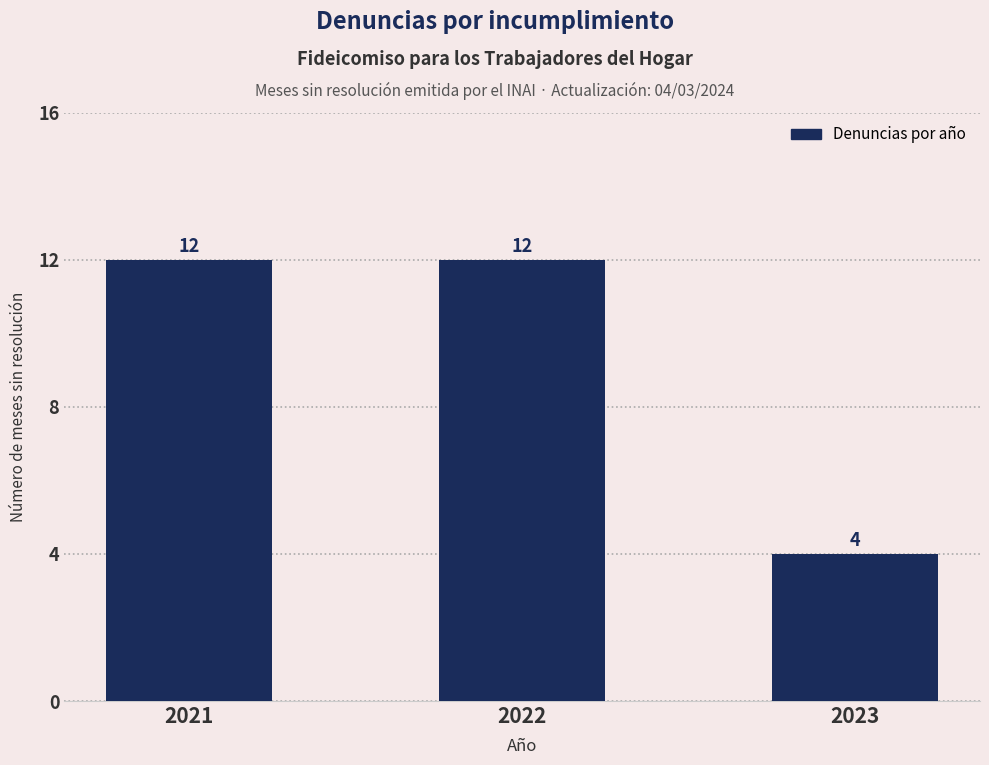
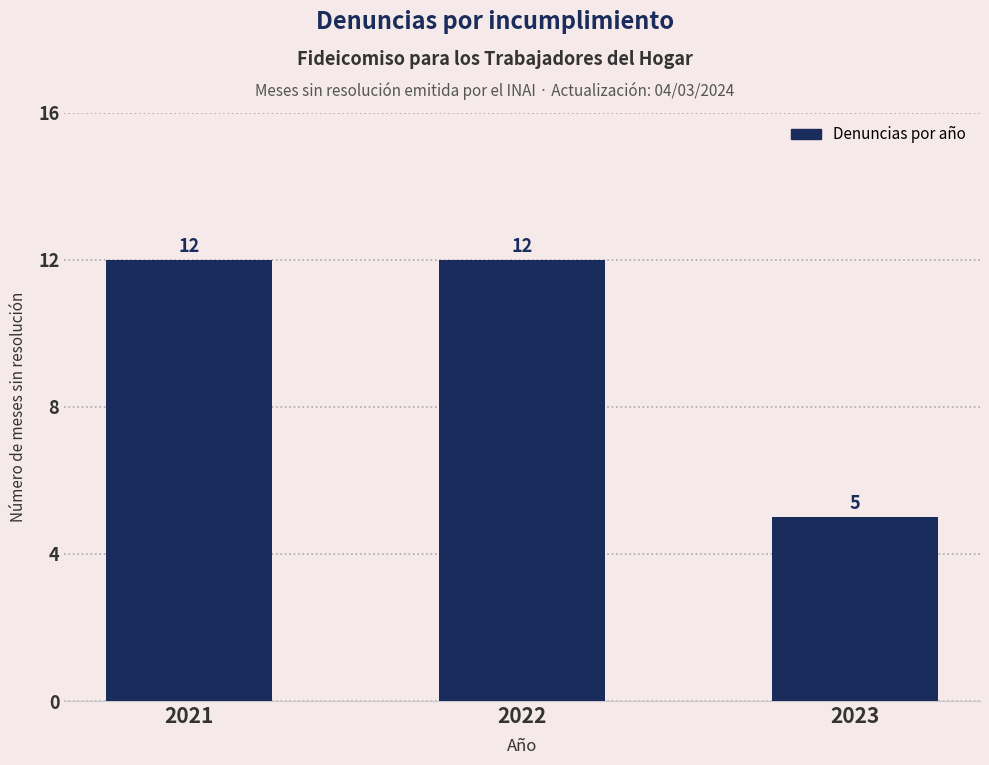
  {
    "2021": 12,
    "2022": 12,
-   "2023": 4
+   "2023": 5
  }
